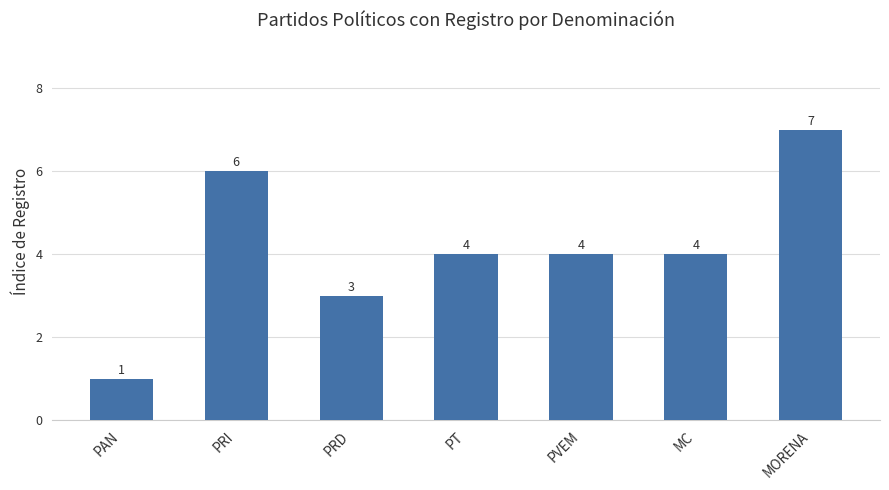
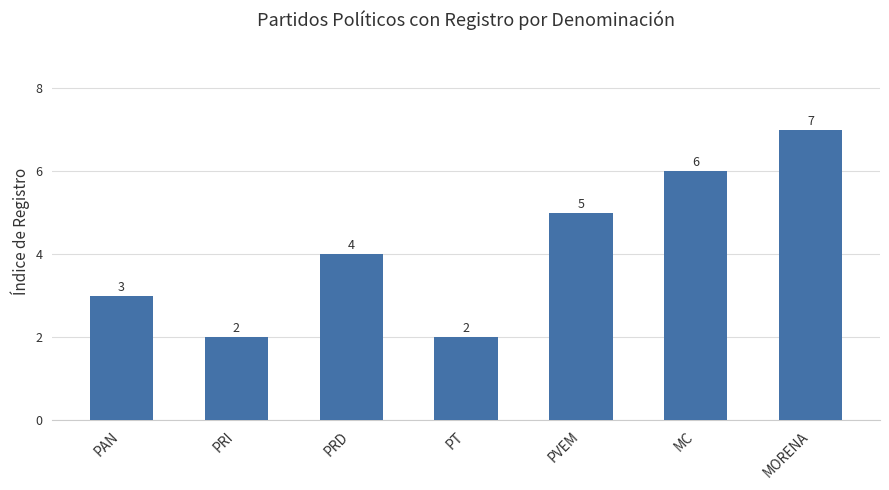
  {
-   "PAN": 1,
-   "PRI": 6,
-   "PRD": 3,
-   "PT": 4,
-   "PVEM": 4,
-   "MC": 4,
+   "PAN": 3,
+   "PRI": 2,
+   "PRD": 4,
+   "PT": 2,
+   "PVEM": 5,
+   "MC": 6,
    "MORENA": 7
  }
